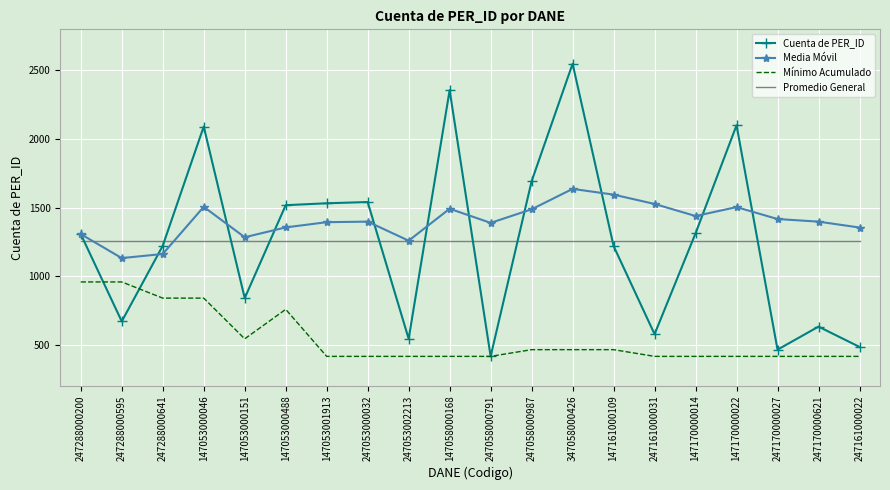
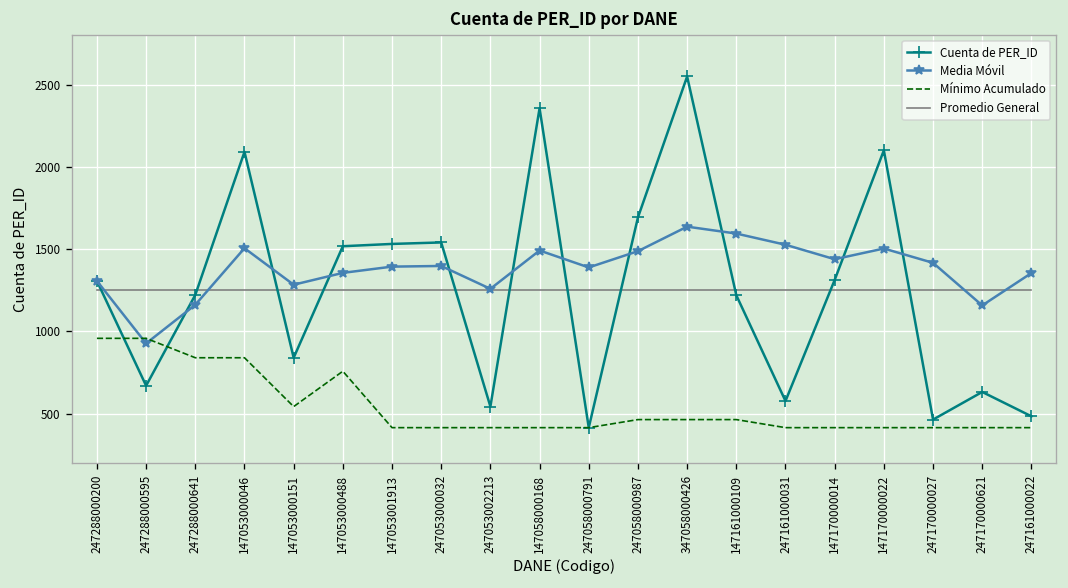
  {
    "Cuenta de PER_ID": {
      "247288000595": 670,
      "247288000641": 1220,
      "147053000046": 2090,
      "147053000151": 840,
      "147053000488": 1520,
      "147053001913": 1530,
      "247053000032": 1540,
      "247053002213": 540,
      "147058000168": 2360,
      "247058000987": 1690,
      "347058000426": 2550,
      "147161000109": 1220,
      "247161000031": 580,
      "147170000014": 1310,
      "147170000022": 2100,
      "247170000027": 460,
      "247170000621": 630,
      "247161000022": 480
    },
    "Media Móvil": {
-     "247288000595": 1130,
+     "247288000595": 930,
      "247288000641": 1160,
      "147053000046": 1510,
      "147053000151": 1280,
      "147053000488": 1360,
      "147053001913": 1390,
      "247053000032": 1400,
      "147058000168": 1490,
      "247058000791": 1390,
      "247058000987": 1490,
      "347058000426": 1640,
      "147161000109": 1590,
      "247161000031": 1530,
      "147170000014": 1440,
      "147170000022": 1500,
      "247170000027": 1420,
-     "247170000621": 1400,
+     "247170000621": 1160,
      "247161000022": 1350
    },
    "Mínimo Acumulado": {
      "247288000200": 960,
      "247288000595": 960,
      "247288000641": 840,
      "147053000046": 840,
      "147053000151": 540,
      "147053000488": 760,
      "147053001913": 410,
      "247053000032": 410,
      "247053002213": 410,
      "147058000168": 410,
      "247058000987": 460,
      "347058000426": 460,
      "147161000109": 460,
      "247161000031": 410,
      "147170000014": 410,
      "147170000022": 410,
      "247170000027": 410,
      "247170000621": 410,
      "247161000022": 410
    },
    "Promedio General": {
      "247288000200": 1250,
      "247288000595": 1250,
      "247288000641": 1250,
      "147053000046": 1250,
      "147053000151": 1250,
      "147053000488": 1250,
      "147053001913": 1250,
      "247053000032": 1250,
      "147058000168": 1250,
      "247058000791": 1250,
      "247058000987": 1250,
      "347058000426": 1250,
      "147161000109": 1250,
      "247161000031": 1250,
      "147170000014": 1250,
      "147170000022": 1250,
      "247170000027": 1250,
      "247170000621": 1250,
      "247161000022": 1250
    }
  }
